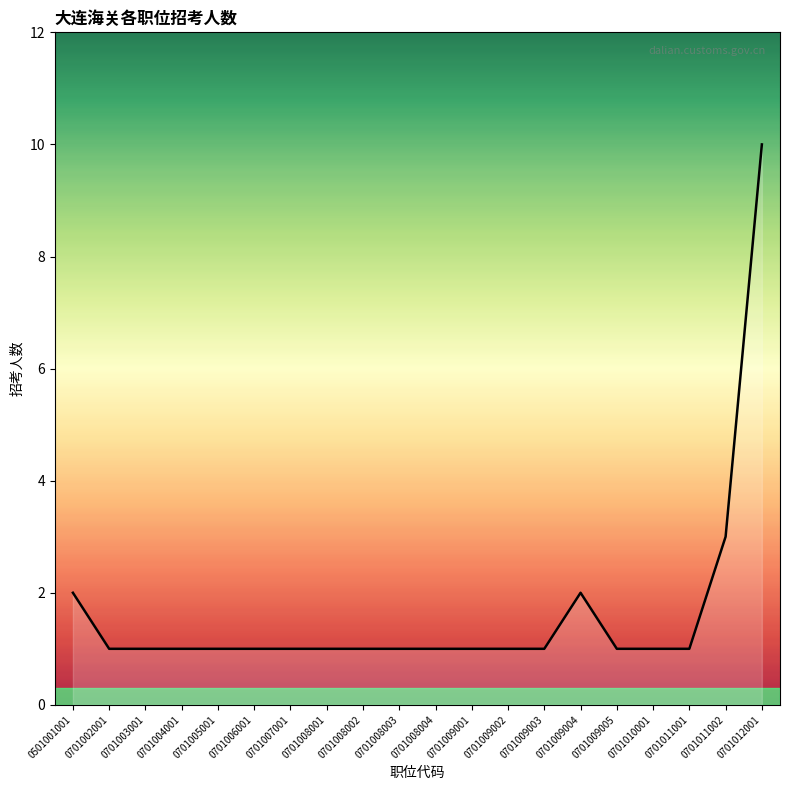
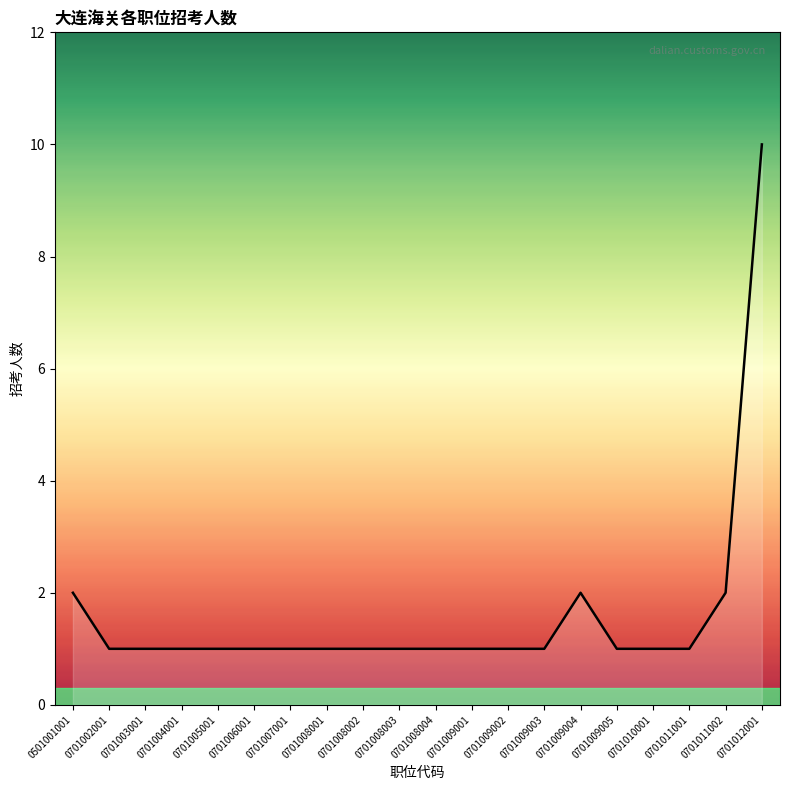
  {
    "0501001001": 2,
    "0701002001": 1,
    "0701003001": 1,
    "0701004001": 1,
    "0701005001": 1,
    "0701006001": 1,
    "0701007001": 1,
    "0701008001": 1,
    "0701008002": 1,
    "0701008003": 1,
    "0701008004": 1,
    "0701009001": 1,
    "0701009002": 1,
    "0701009003": 1,
    "0701009004": 2,
    "0701009005": 1,
    "0701010001": 1,
    "0701011001": 1,
-   "0701011002": 3,
+   "0701011002": 2,
    "0701012001": 10
  }
